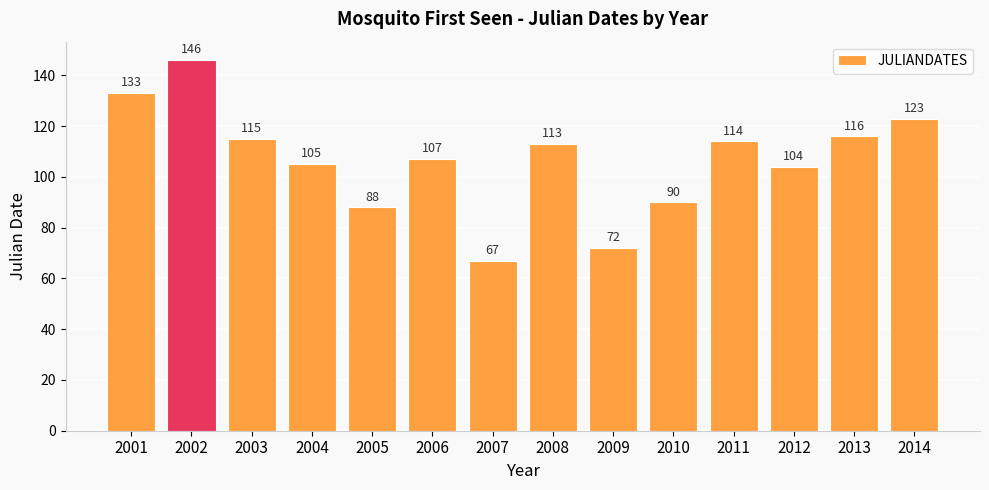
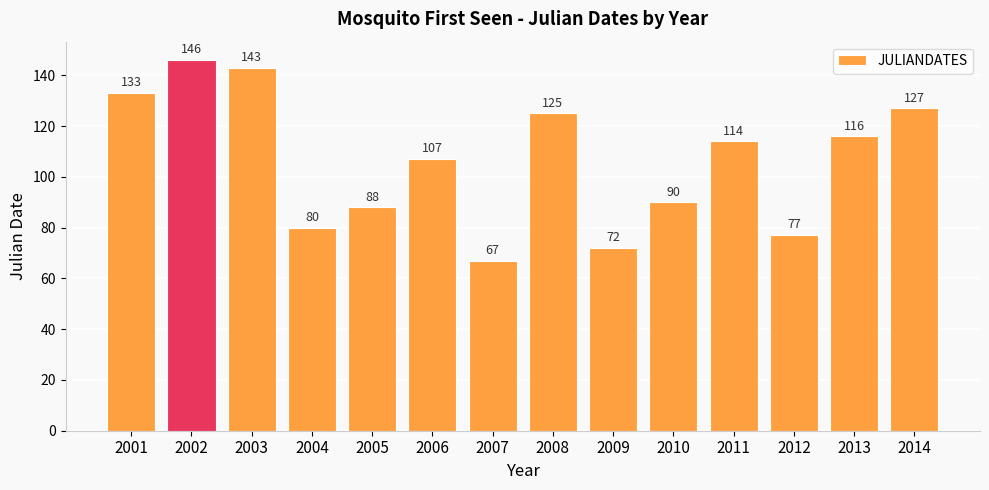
  {
    "2001": 133,
    "2002": 146,
-   "2003": 115,
-   "2004": 105,
+   "2003": 143,
+   "2004": 80,
    "2005": 88,
    "2006": 107,
    "2007": 67,
-   "2008": 113,
+   "2008": 125,
    "2009": 72,
    "2010": 90,
    "2011": 114,
-   "2012": 104,
+   "2012": 77,
    "2013": 116,
-   "2014": 123
+   "2014": 127
  }
